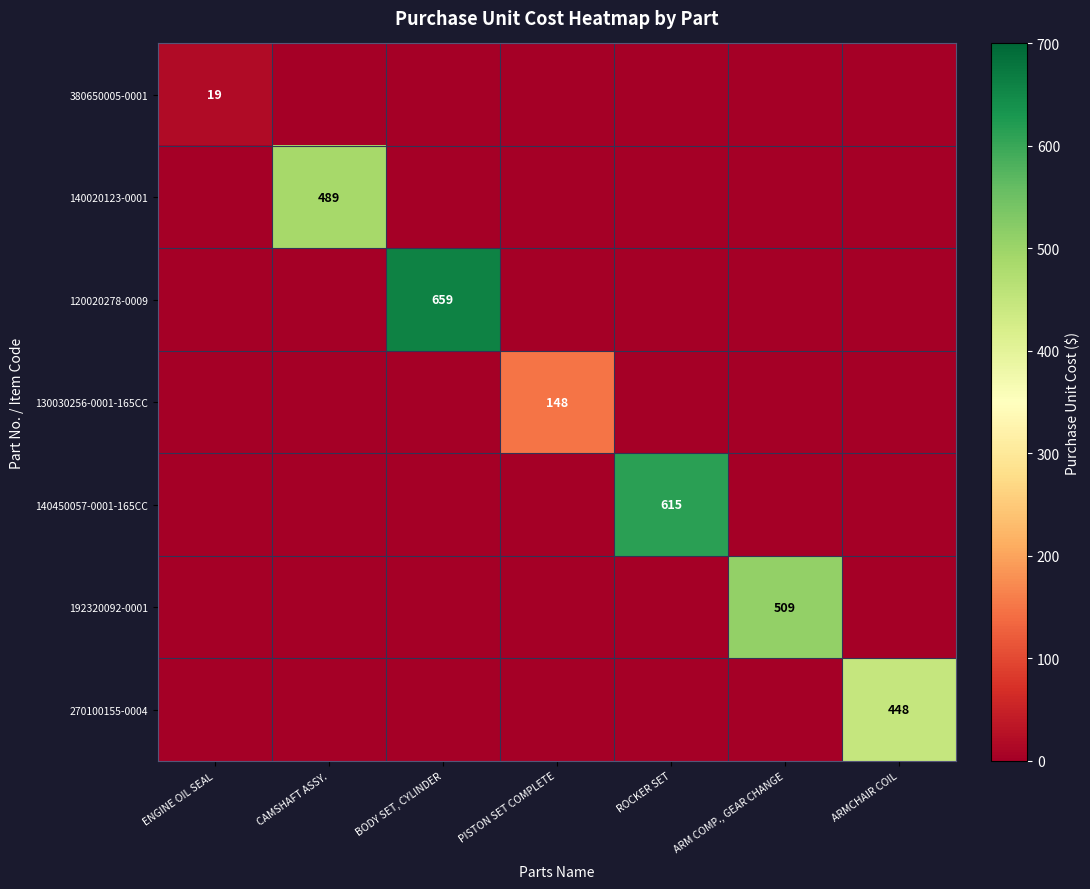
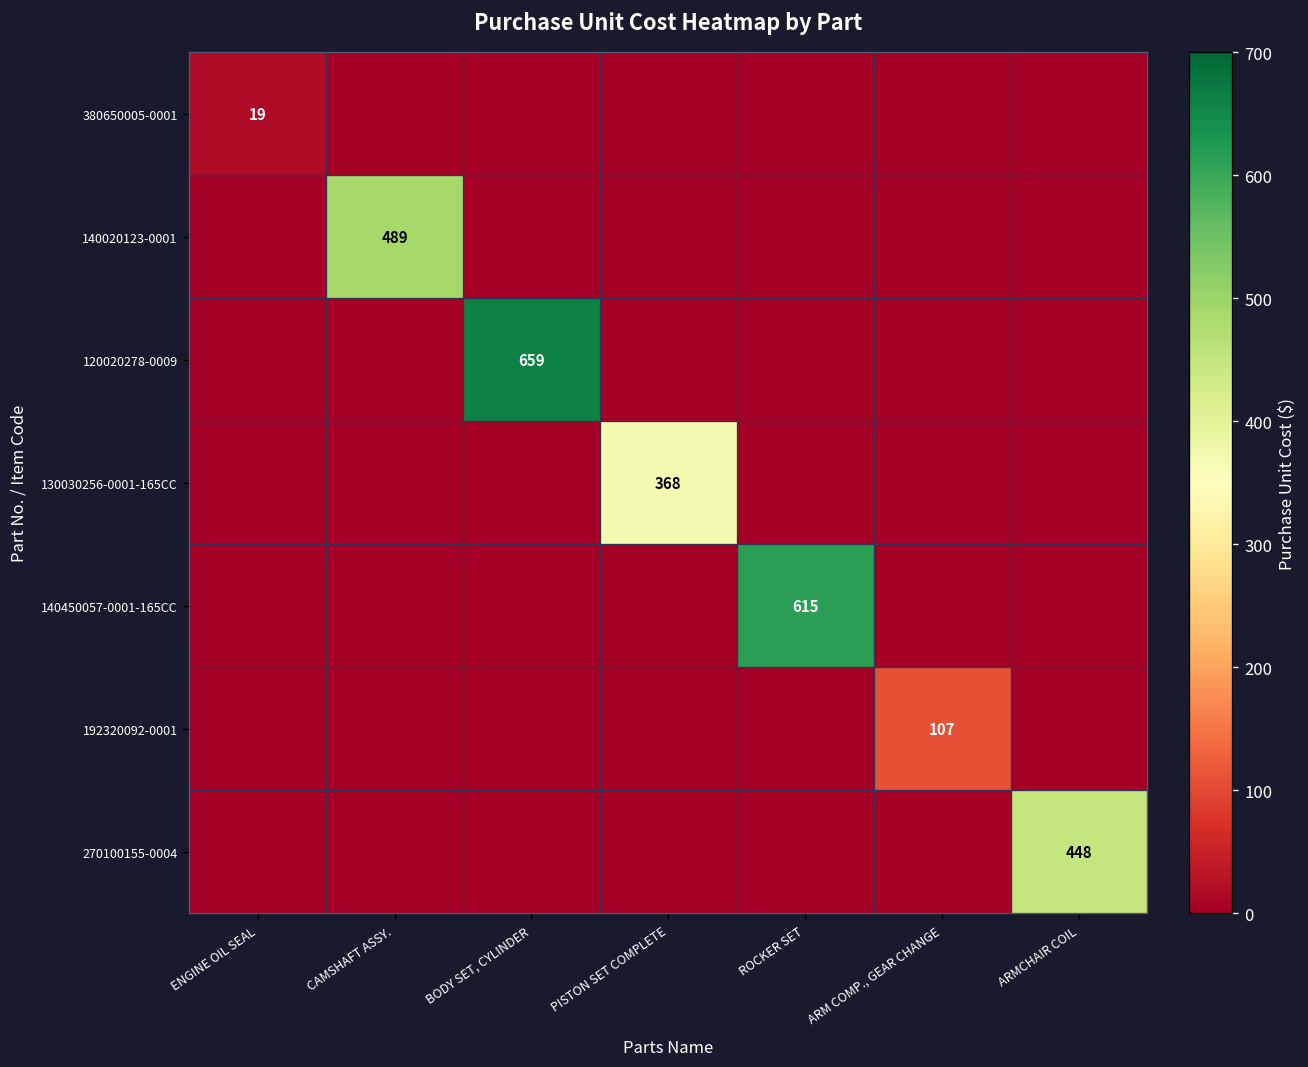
  {
    "380650005-0001": {
      "ENGINE OIL SEAL": 19
    },
    "140020123-0001": {
      "CAMSHAFT ASSY.": 489
    },
    "120020278-0009": {
      "BODY SET, CYLINDER": 659
    },
    "130030256-0001-165CC": {
-     "PISTON SET COMPLETE": 148
+     "PISTON SET COMPLETE": 368
    },
    "140450057-0001-165CC": {
      "ROCKER SET": 615
    },
    "192320092-0001": {
-     "ARM COMP., GEAR CHANGE": 509
+     "ARM COMP., GEAR CHANGE": 107
    },
    "270100155-0004": {
      "ARMCHAIR COIL": 448
    }
  }
